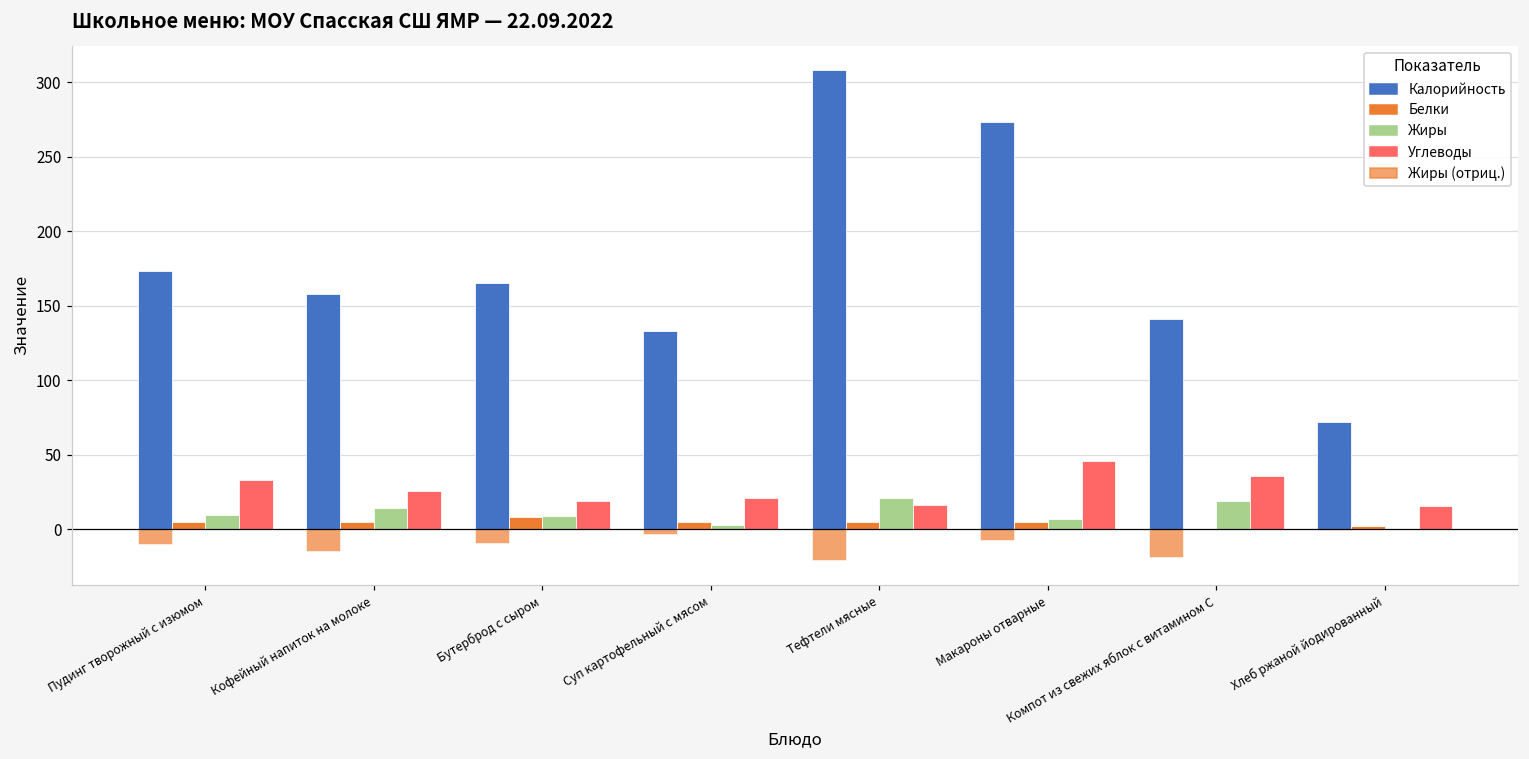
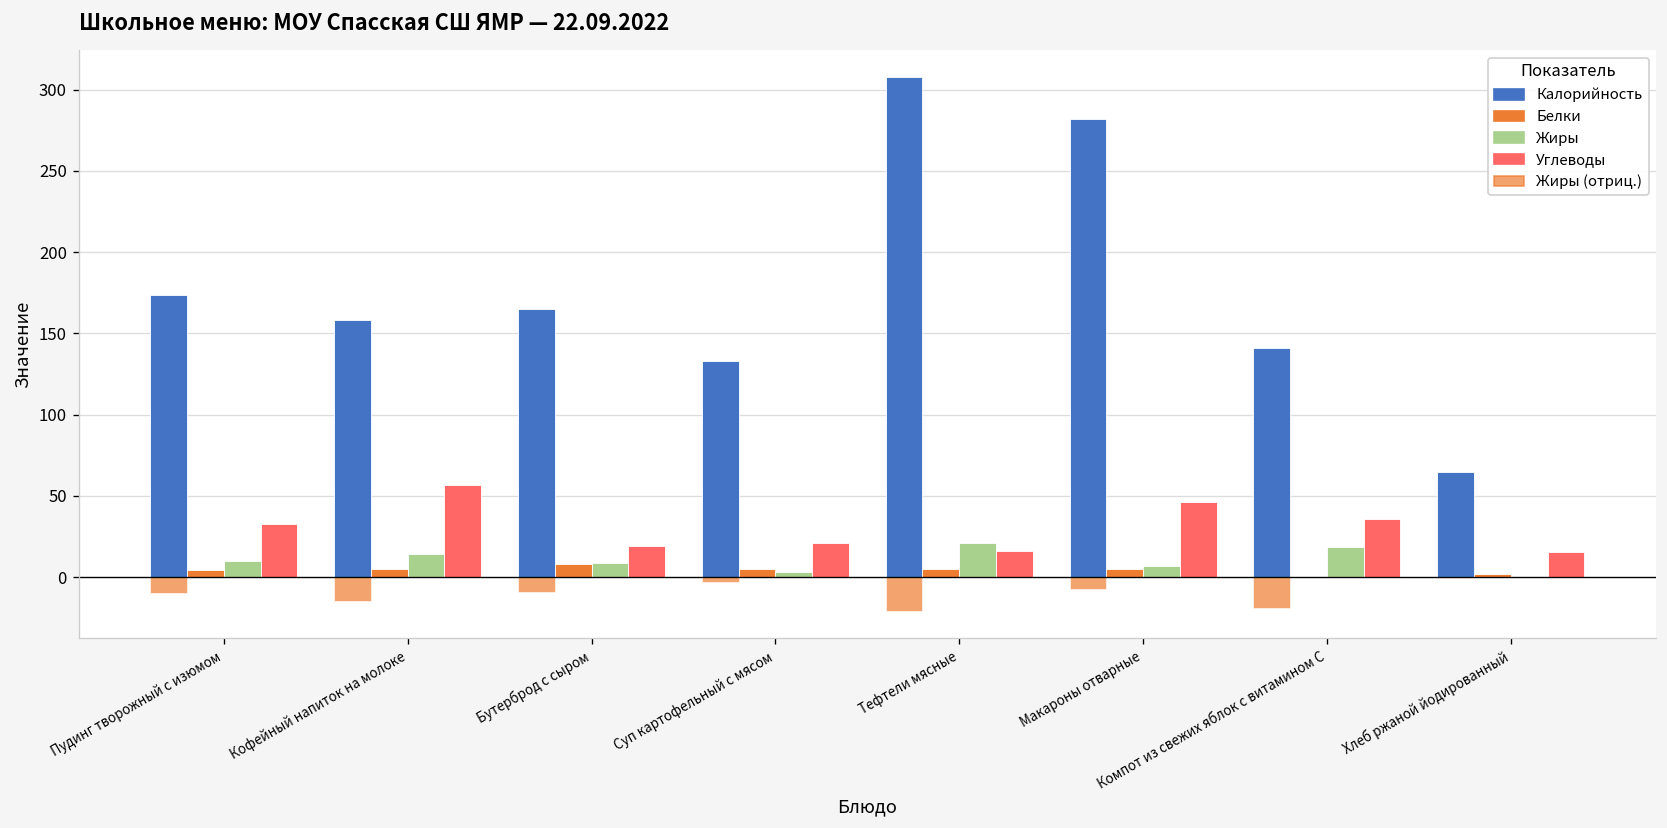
  {
    "Калорийность": {
      "Пудинг творожный с изюмом": 174,
      "Кофейный напиток на молоке": 158,
      "Бутерброд с сыром": 165,
      "Суп картофельный с мясом": 133,
      "Тефтели мясные": 308,
-     "Макароны отварные": 274,
+     "Макароны отварные": 282,
      "Компот из свежих яблок с витамином С": 141,
-     "Хлеб ржаной йодированный": 72
+     "Хлеб ржаной йодированный": 65
    },
    "Жиры": {
      "Пудинг творожный с изюмом": 10,
      "Кофейный напиток на молоке": 14,
      "Бутерброд с сыром": 9,
      "Суп картофельный с мясом": 3,
      "Тефтели мясные": 21,
      "Макароны отварные": 7,
      "Компот из свежих яблок с витамином С": 19
    },
    "Углеводы": {
      "Пудинг творожный с изюмом": 33,
-     "Кофейный напиток на молоке": 26,
+     "Кофейный напиток на молоке": 57,
      "Бутерброд с сыром": 19,
      "Суп картофельный с мясом": 21,
      "Тефтели мясные": 16,
      "Макароны отварные": 46,
      "Компот из свежих яблок с витамином С": 36,
      "Хлеб ржаной йодированный": 16
    }
  }
